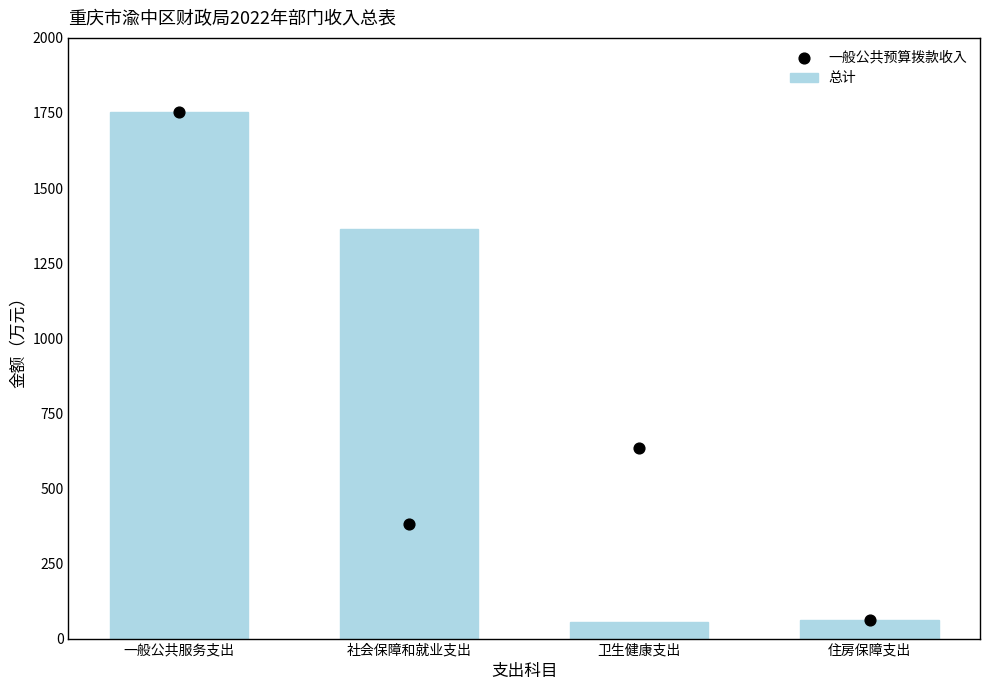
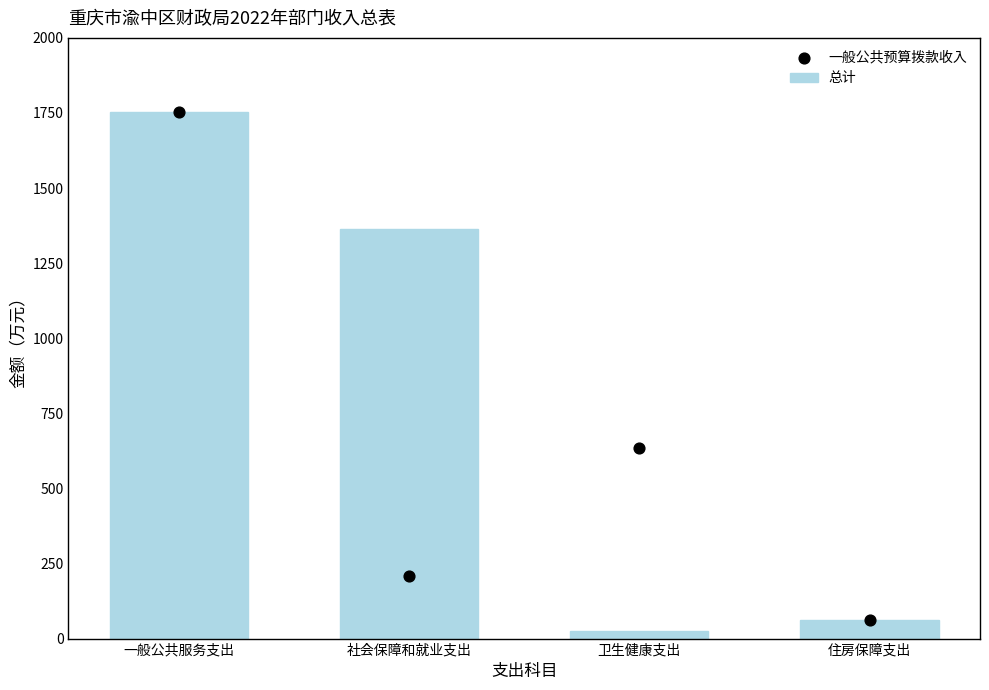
  {
    "总计": {
      "一般公共服务支出": 1750,
      "社会保障和就业支出": 1360,
-     "卫生健康支出": 60,
+     "卫生健康支出": 20,
      "住房保障支出": 60
    },
    "一般公共预算拨款收入": {
-     "社会保障和就业支出": 380
+     "社会保障和就业支出": 210
    }
  }
